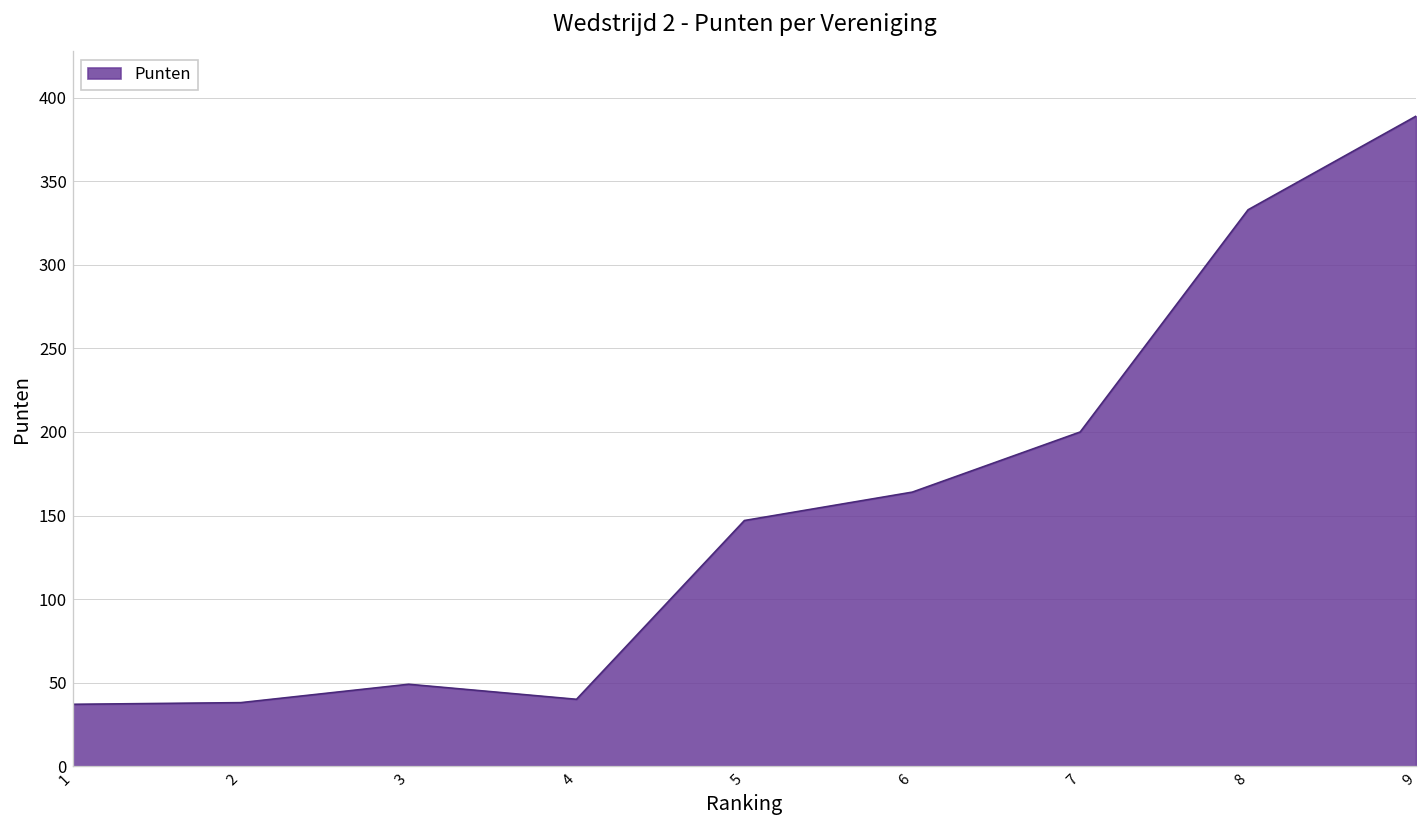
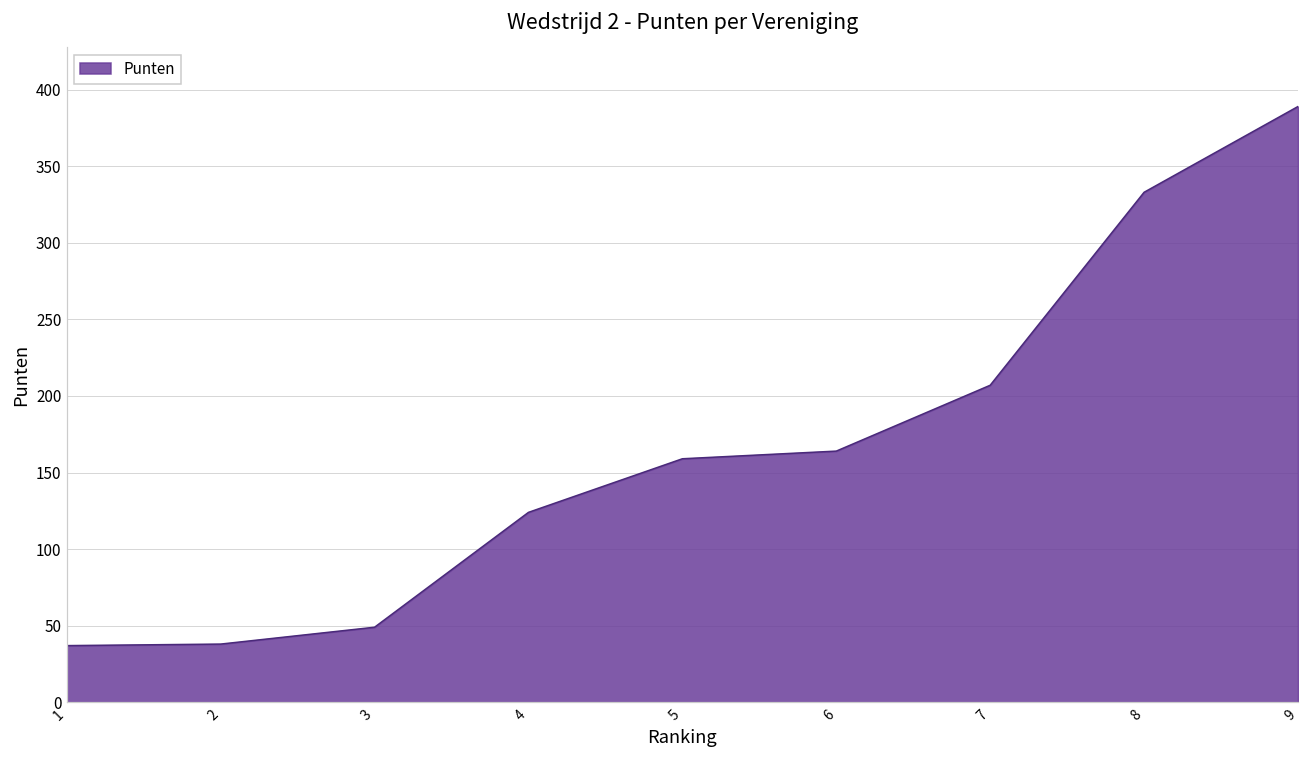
  {
    "1": 37,
    "2": 38,
    "3": 49,
-   "4": 40,
-   "5": 147,
+   "4": 124,
+   "5": 159,
    "6": 164,
-   "7": 200,
+   "7": 207,
    "8": 333,
    "9": 389
  }
